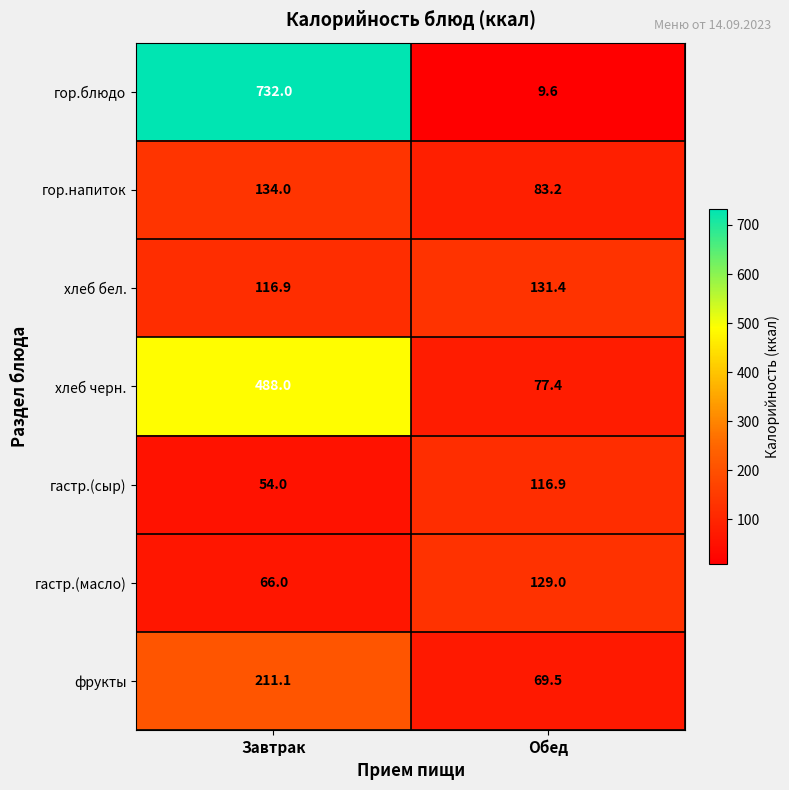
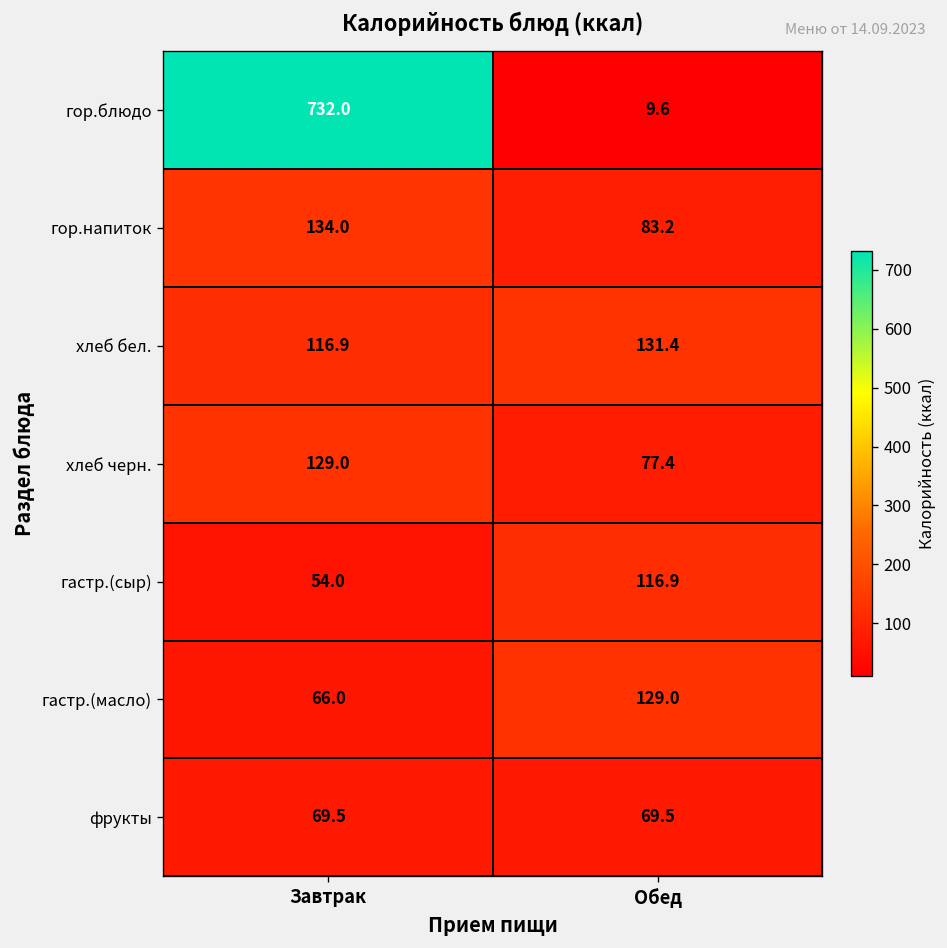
  {
    "гор.блюдо": {
      "Завтрак": 732.0,
      "Обед": 9.6
    },
    "гор.напиток": {
      "Завтрак": 134.0,
      "Обед": 83.2
    },
    "хлеб бел.": {
      "Завтрак": 116.9,
      "Обед": 131.4
    },
    "хлеб черн.": {
-     "Завтрак": 488.0,
+     "Завтрак": 129.0,
      "Обед": 77.4
    },
    "гастр.(сыр)": {
      "Завтрак": 54.0,
      "Обед": 116.9
    },
    "гастр.(масло)": {
      "Завтрак": 66.0,
      "Обед": 129.0
    },
    "фрукты": {
-     "Завтрак": 211.1,
+     "Завтрак": 69.5,
      "Обед": 69.5
    }
  }
